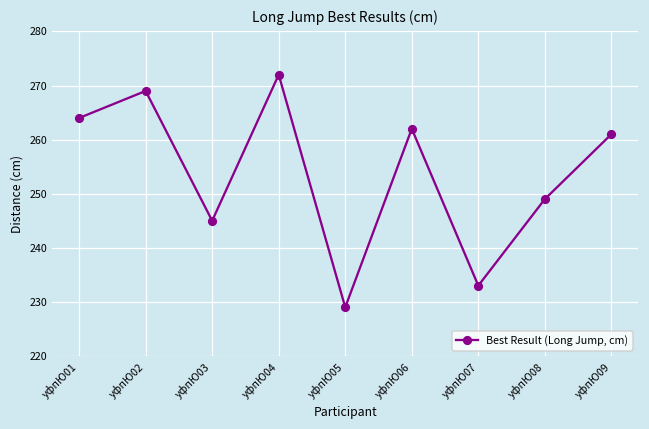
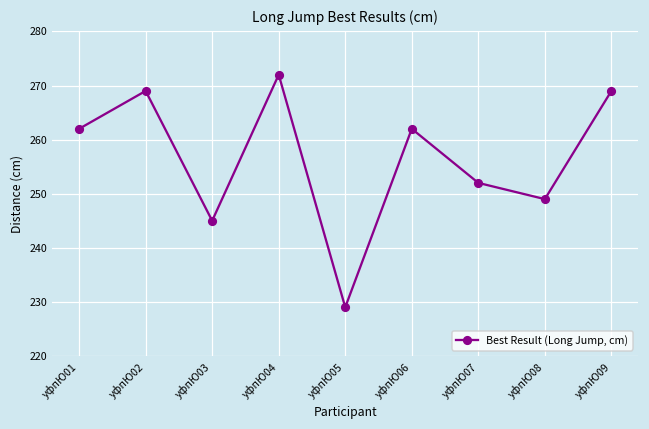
  {
-   "уфпЮ01": 264,
+   "уфпЮ01": 262,
    "уфпЮ02": 269,
    "уфпЮ03": 245,
    "уфпЮ04": 272,
    "уфпЮ05": 229,
    "уфпЮ06": 262,
-   "уфпЮ07": 233,
+   "уфпЮ07": 252,
    "уфпЮ08": 249,
-   "уфпЮ09": 261
+   "уфпЮ09": 269
  }
